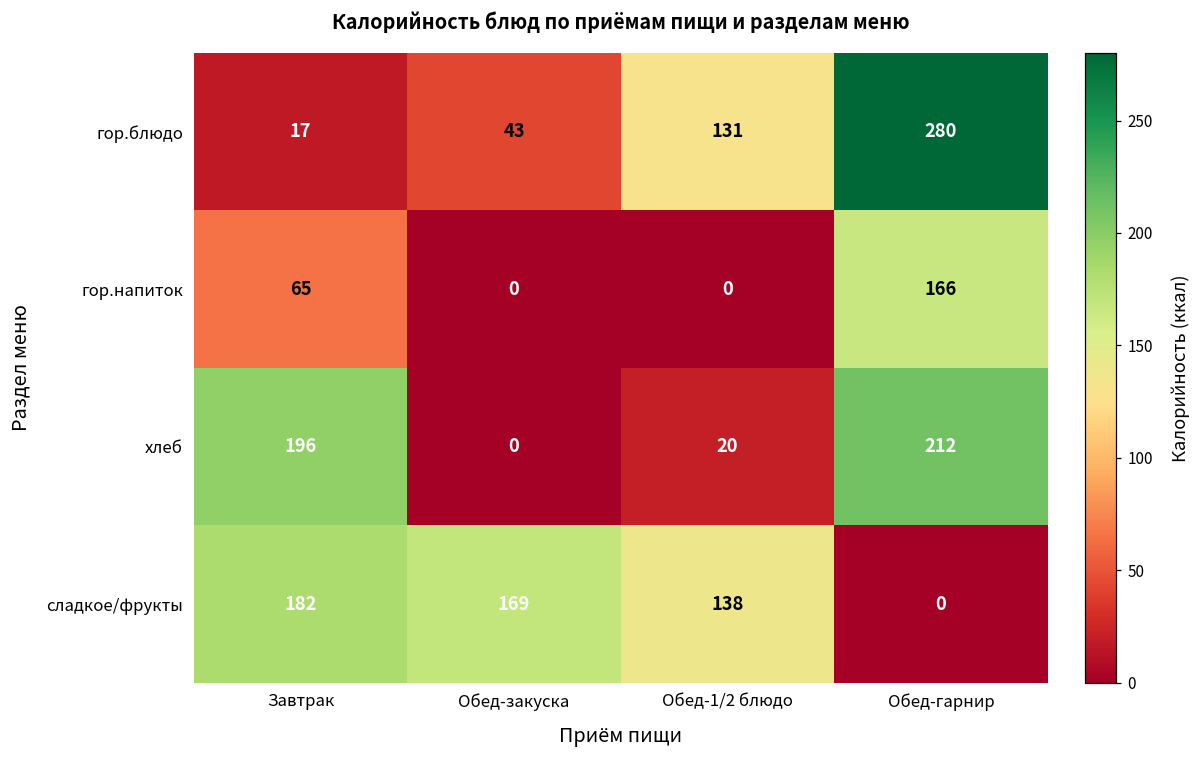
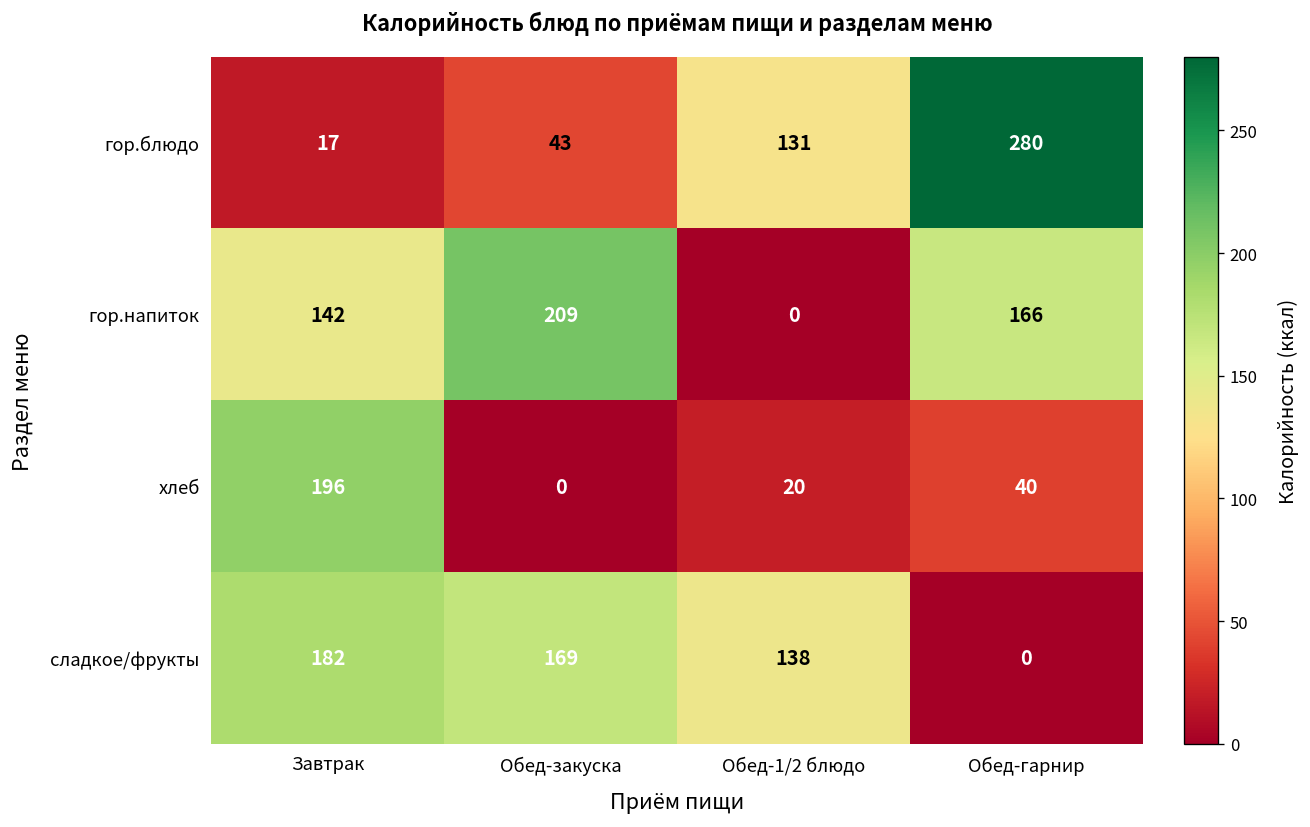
  {
    "гор.блюдо": {
      "Завтрак": 17,
      "Обед-закуска": 43,
      "Обед-1/2 блюдо": 131,
      "Обед-гарнир": 280
    },
    "гор.напиток": {
-     "Завтрак": 65,
-     "Обед-закуска": 0,
+     "Завтрак": 142,
+     "Обед-закуска": 209,
      "Обед-1/2 блюдо": 0,
      "Обед-гарнир": 166
    },
    "хлеб": {
      "Завтрак": 196,
      "Обед-закуска": 0,
      "Обед-1/2 блюдо": 20,
-     "Обед-гарнир": 212
+     "Обед-гарнир": 40
    },
    "сладкое/фрукты": {
      "Завтрак": 182,
      "Обед-закуска": 169,
      "Обед-1/2 блюдо": 138,
      "Обед-гарнир": 0
    }
  }
